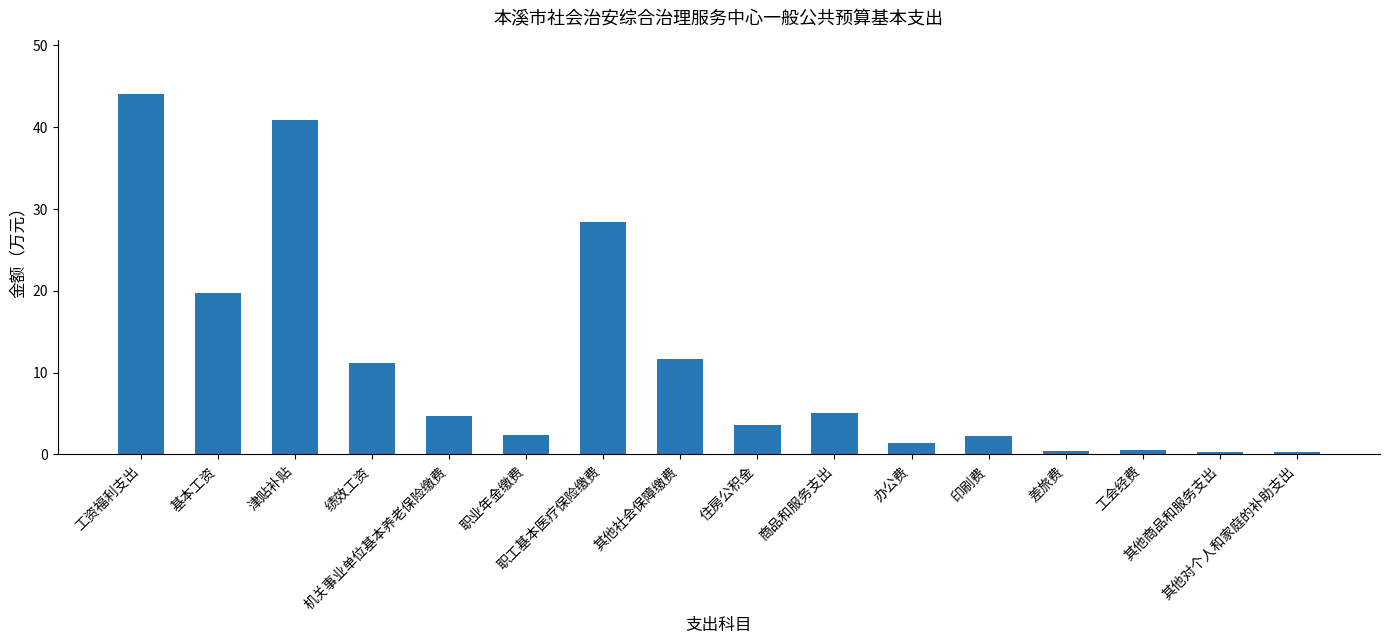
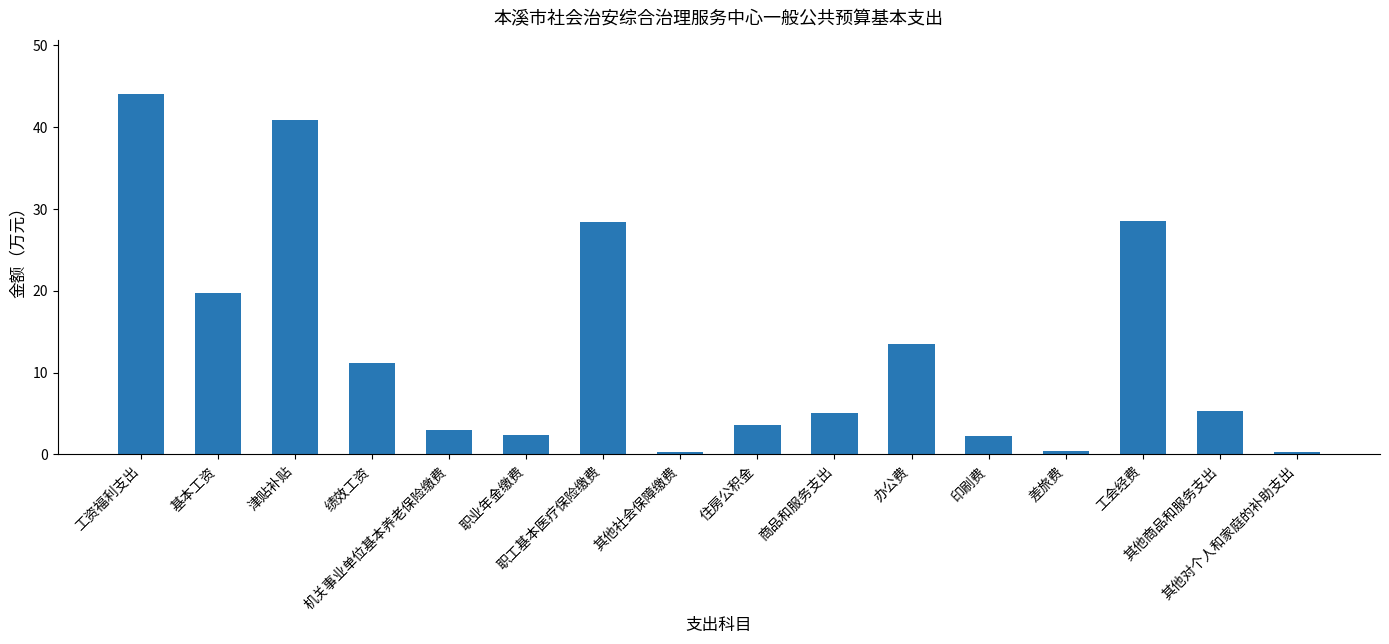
  {
    "工资福利支出": 44,
    "基本工资": 20,
    "津贴补贴": 41,
    "绩效工资": 11,
-   "机关事业单位基本养老保险缴费": 5,
+   "机关事业单位基本养老保险缴费": 3,
    "职业年金缴费": 2,
    "职工基本医疗保险缴费": 28,
-   "其他社会保障缴费": 12,
+   "其他社会保障缴费": 0,
    "住房公积金": 4,
    "商品和服务支出": 5,
-   "办公费": 1,
+   "办公费": 14,
    "印刷费": 2,
    "差旅费": 0,
-   "工会经费": 1,
-   "其他商品和服务支出": 0,
+   "工会经费": 29,
+   "其他商品和服务支出": 5,
    "其他对个人和家庭的补助支出": 0
  }
